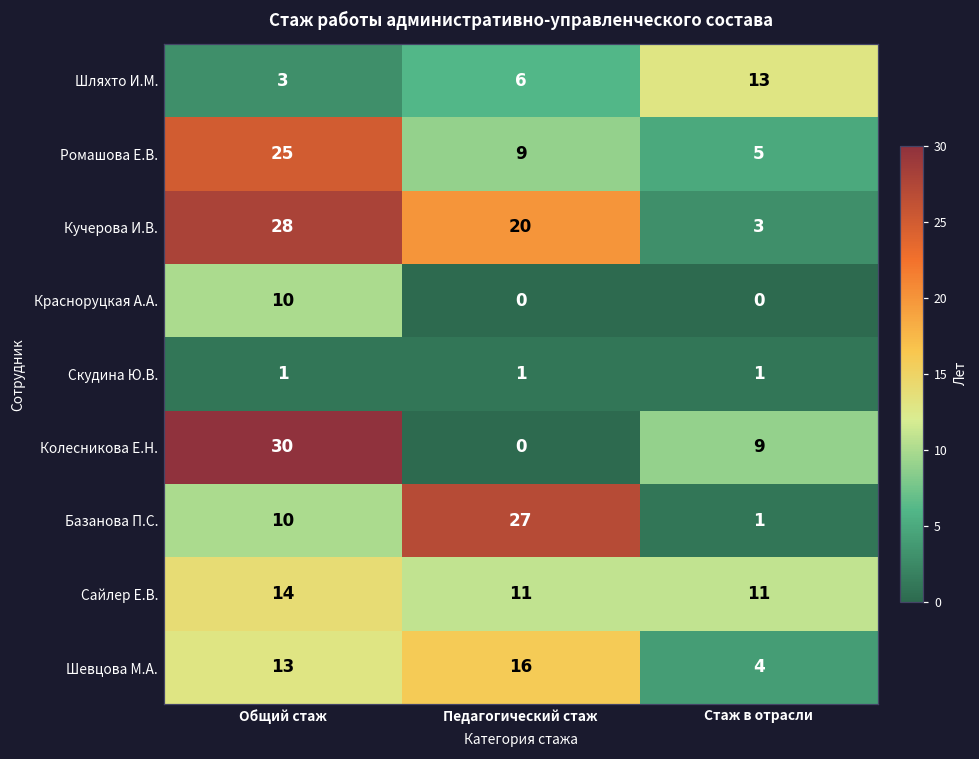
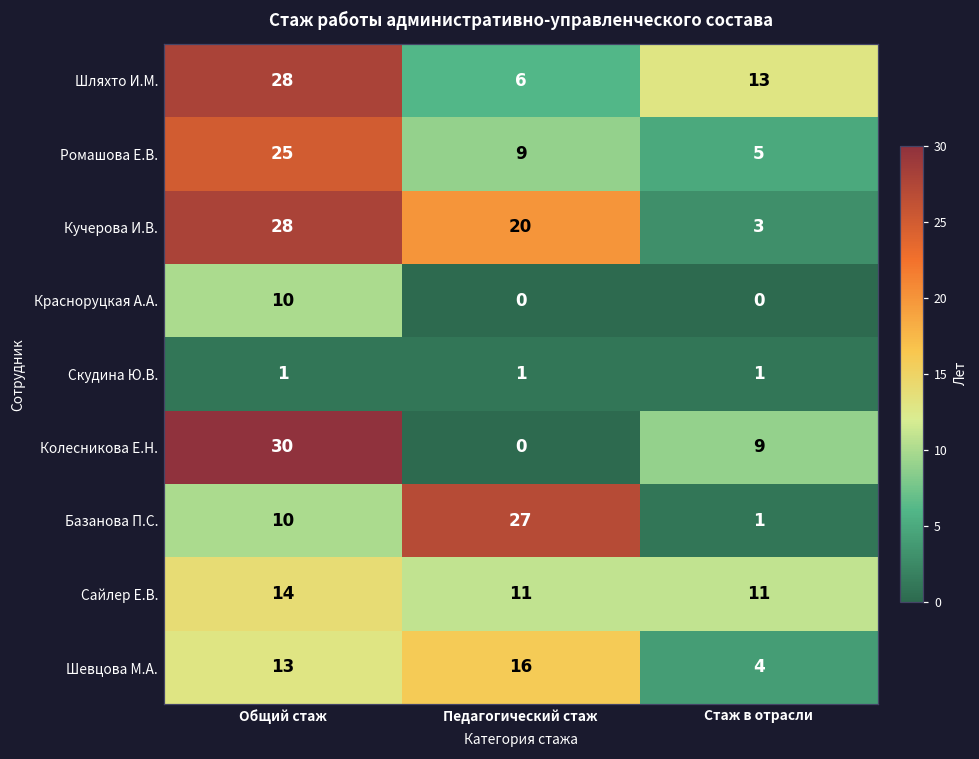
  {
    "Шляхто И.М.": {
-     "Общий стаж": 3,
+     "Общий стаж": 28,
      "Педагогический стаж": 6,
      "Стаж в отрасли": 13
    },
    "Ромашова Е.В.": {
      "Общий стаж": 25,
      "Педагогический стаж": 9,
      "Стаж в отрасли": 5
    },
    "Кучерова И.В.": {
      "Общий стаж": 28,
      "Педагогический стаж": 20,
      "Стаж в отрасли": 3
    },
    "Красноруцкая А.А.": {
      "Общий стаж": 10,
      "Педагогический стаж": 0,
      "Стаж в отрасли": 0
    },
    "Скудина Ю.В.": {
      "Общий стаж": 1,
      "Педагогический стаж": 1,
      "Стаж в отрасли": 1
    },
    "Колесникова Е.Н.": {
      "Общий стаж": 30,
      "Педагогический стаж": 0,
      "Стаж в отрасли": 9
    },
    "Базанова П.С.": {
      "Общий стаж": 10,
      "Педагогический стаж": 27,
      "Стаж в отрасли": 1
    },
    "Сайлер Е.В.": {
      "Общий стаж": 14,
      "Педагогический стаж": 11,
      "Стаж в отрасли": 11
    },
    "Шевцова М.А.": {
      "Общий стаж": 13,
      "Педагогический стаж": 16,
      "Стаж в отрасли": 4
    }
  }
